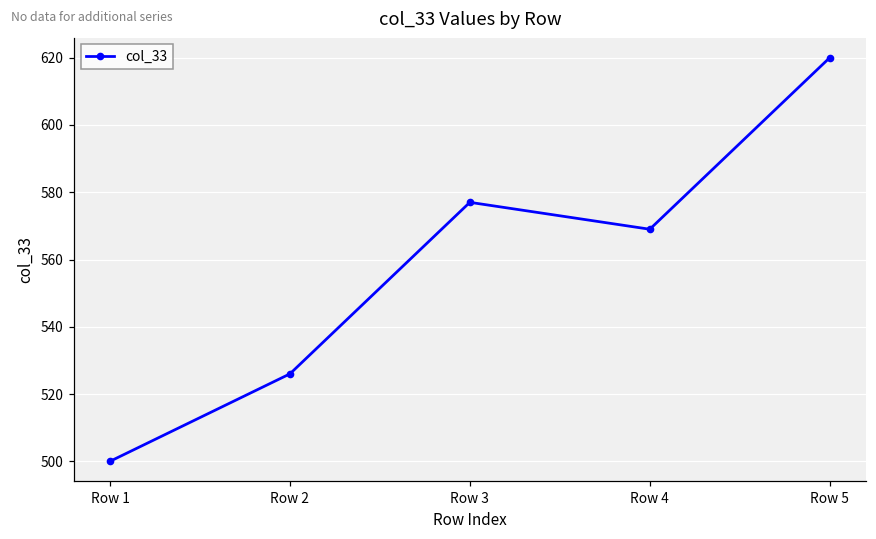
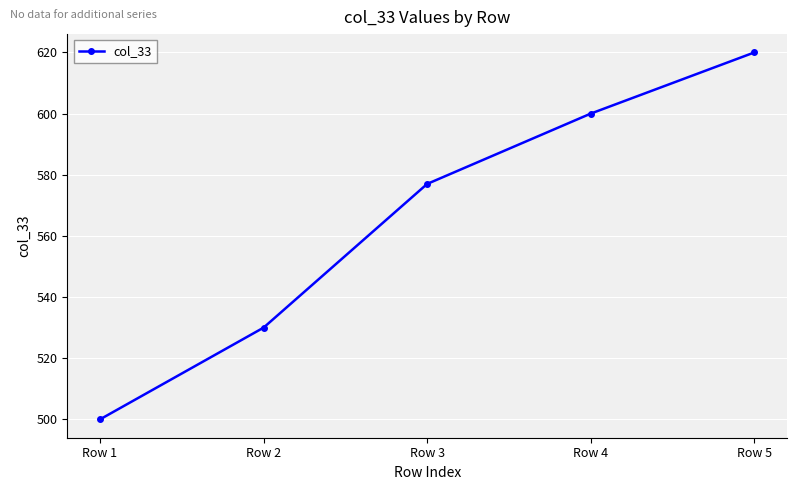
  {
    "Row 1": 500,
-   "Row 2": 526,
+   "Row 2": 530,
    "Row 3": 577,
-   "Row 4": 569,
+   "Row 4": 600,
    "Row 5": 620
  }
